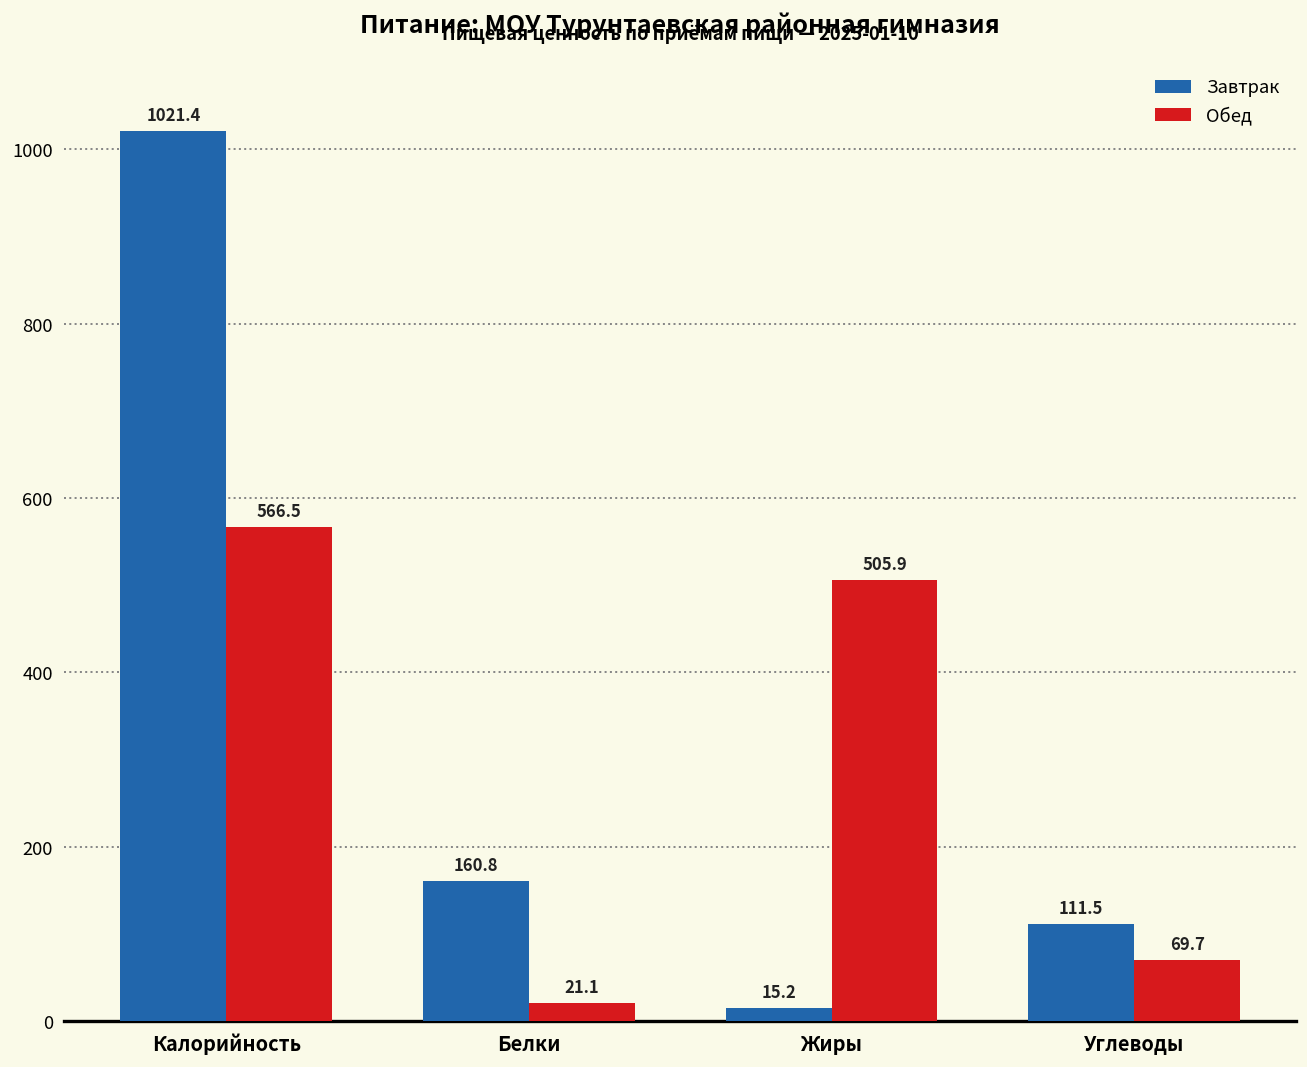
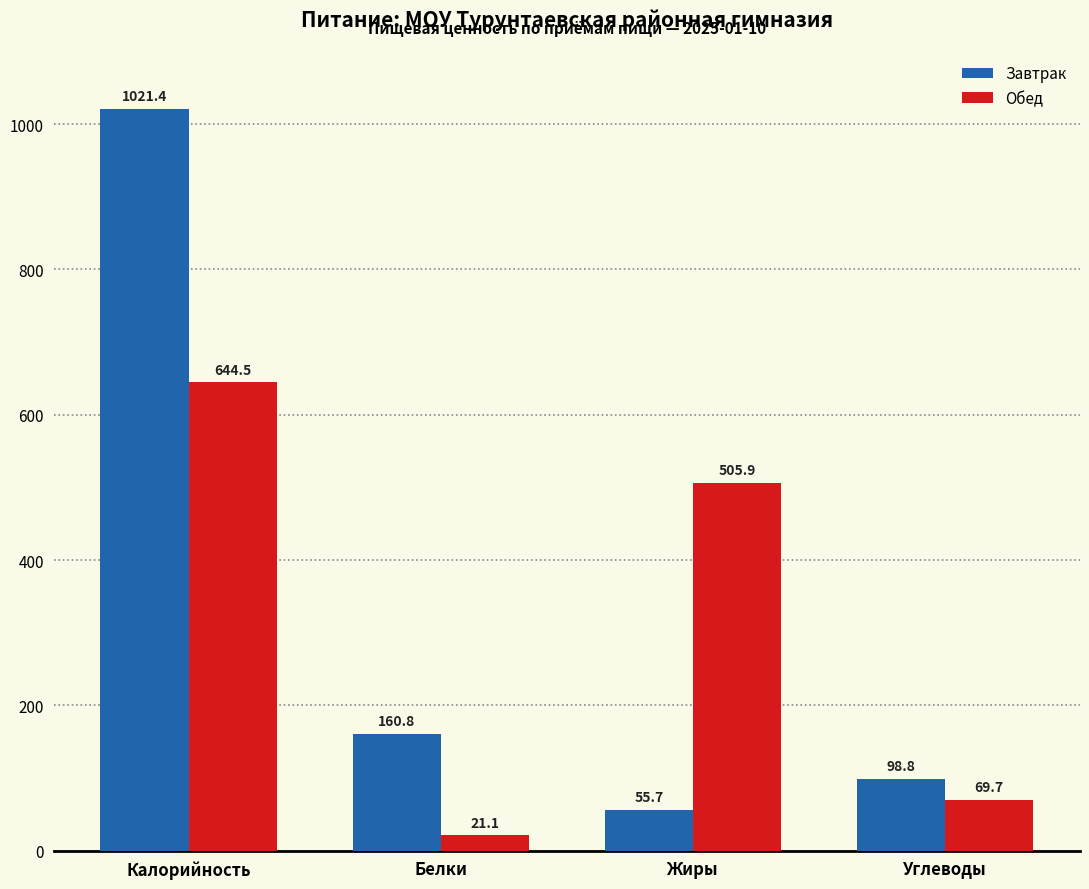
  {
    "Завтрак": {
      "Калорийность": 1021.4,
      "Белки": 160.8,
-     "Жиры": 15.2,
-     "Углеводы": 111.5
+     "Жиры": 55.7,
+     "Углеводы": 98.8
    },
    "Обед": {
-     "Калорийность": 566.5,
+     "Калорийность": 644.5,
      "Белки": 21.1,
      "Жиры": 505.9,
      "Углеводы": 69.7
    }
  }
